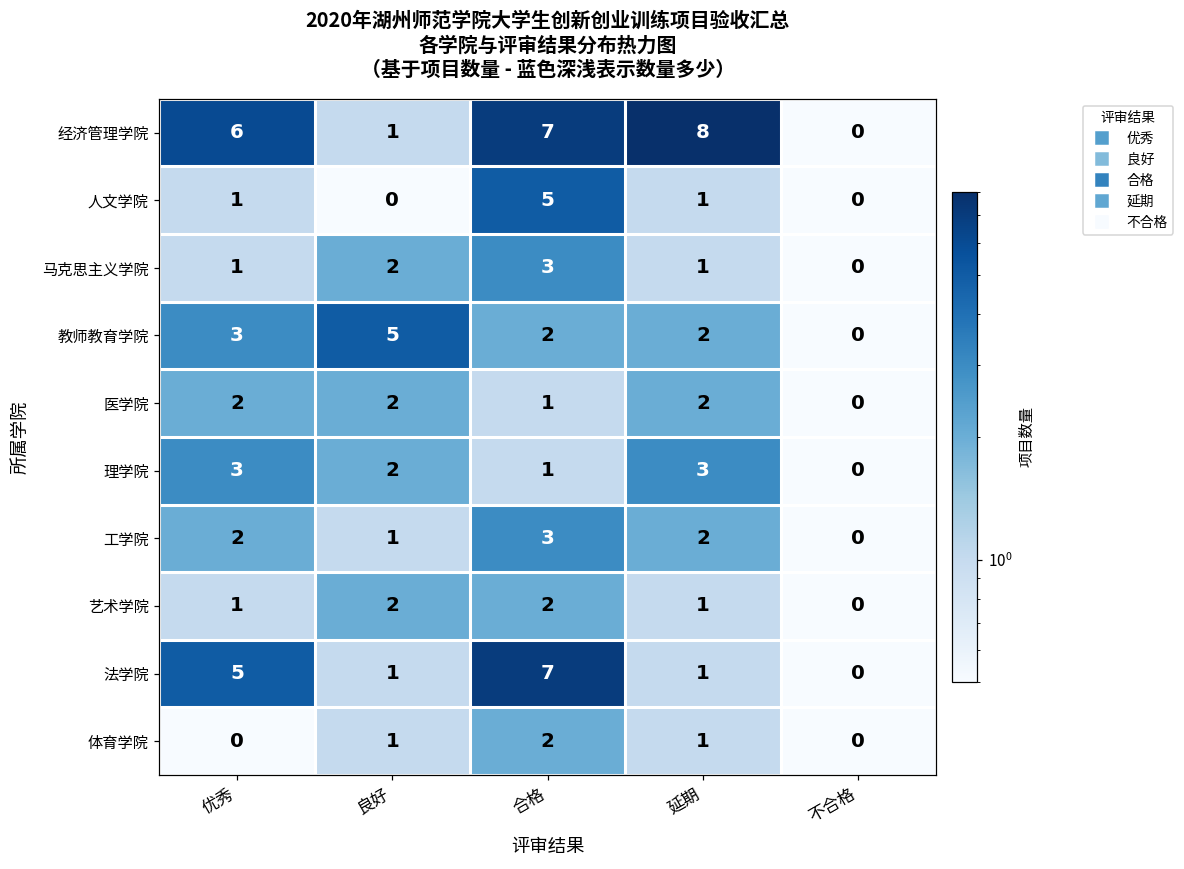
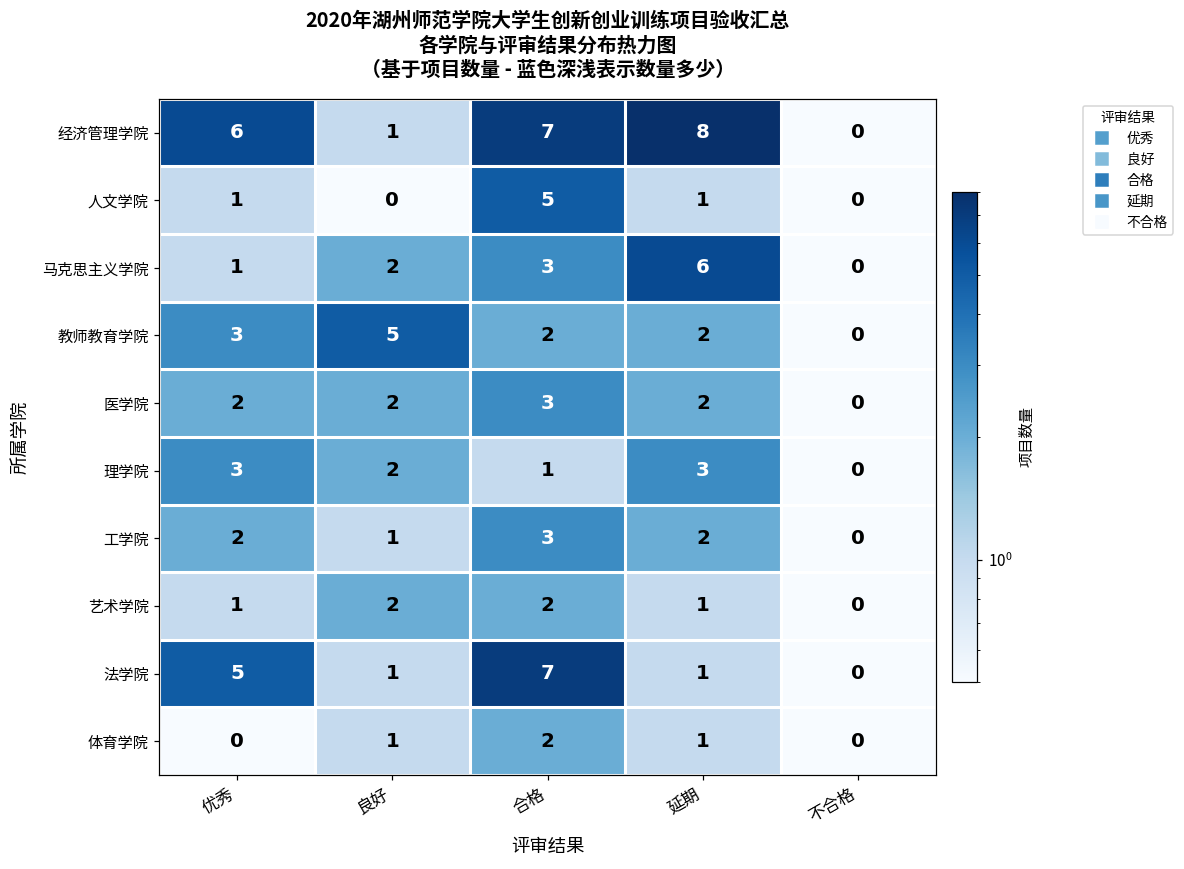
  {
    "经济管理学院": {
      "优秀": 6,
      "良好": 1,
      "合格": 7,
      "延期": 8,
      "不合格": 0
    },
    "人文学院": {
      "优秀": 1,
      "良好": 0,
      "合格": 5,
      "延期": 1,
      "不合格": 0
    },
    "马克思主义学院": {
      "优秀": 1,
      "良好": 2,
      "合格": 3,
-     "延期": 1,
+     "延期": 6,
      "不合格": 0
    },
    "教师教育学院": {
      "优秀": 3,
      "良好": 5,
      "合格": 2,
      "延期": 2,
      "不合格": 0
    },
    "医学院": {
      "优秀": 2,
      "良好": 2,
-     "合格": 1,
+     "合格": 3,
      "延期": 2,
      "不合格": 0
    },
    "理学院": {
      "优秀": 3,
      "良好": 2,
      "合格": 1,
      "延期": 3,
      "不合格": 0
    },
    "工学院": {
      "优秀": 2,
      "良好": 1,
      "合格": 3,
      "延期": 2,
      "不合格": 0
    },
    "艺术学院": {
      "优秀": 1,
      "良好": 2,
      "合格": 2,
      "延期": 1,
      "不合格": 0
    },
    "法学院": {
      "优秀": 5,
      "良好": 1,
      "合格": 7,
      "延期": 1,
      "不合格": 0
    },
    "体育学院": {
      "优秀": 0,
      "良好": 1,
      "合格": 2,
      "延期": 1,
      "不合格": 0
    }
  }
